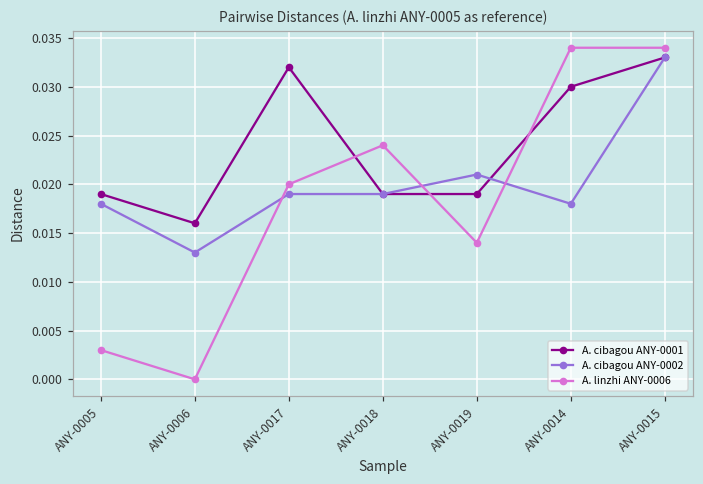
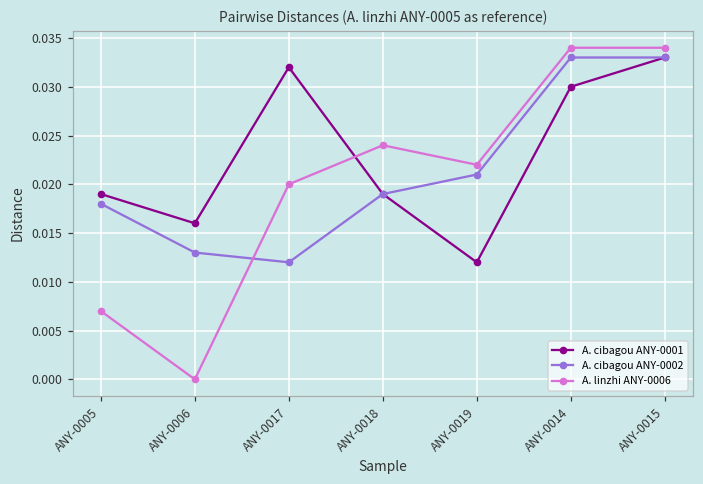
  {
    "A. cibagou ANY-0001": {
      "ANY-0005": 0.019,
      "ANY-0006": 0.016,
      "ANY-0017": 0.032,
-     "ANY-0019": 0.019,
+     "ANY-0019": 0.012,
      "ANY-0014": 0.030
    },
    "A. cibagou ANY-0002": {
      "ANY-0005": 0.018,
      "ANY-0006": 0.013,
-     "ANY-0017": 0.019,
+     "ANY-0017": 0.012,
      "ANY-0019": 0.021,
-     "ANY-0014": 0.018
+     "ANY-0014": 0.033
    },
    "A. linzhi ANY-0006": {
-     "ANY-0005": 0.003,
+     "ANY-0005": 0.007,
      "ANY-0006": 0.000,
      "ANY-0017": 0.020,
      "ANY-0018": 0.024,
-     "ANY-0019": 0.014,
+     "ANY-0019": 0.022,
      "ANY-0014": 0.034,
      "ANY-0015": 0.034
    }
  }
